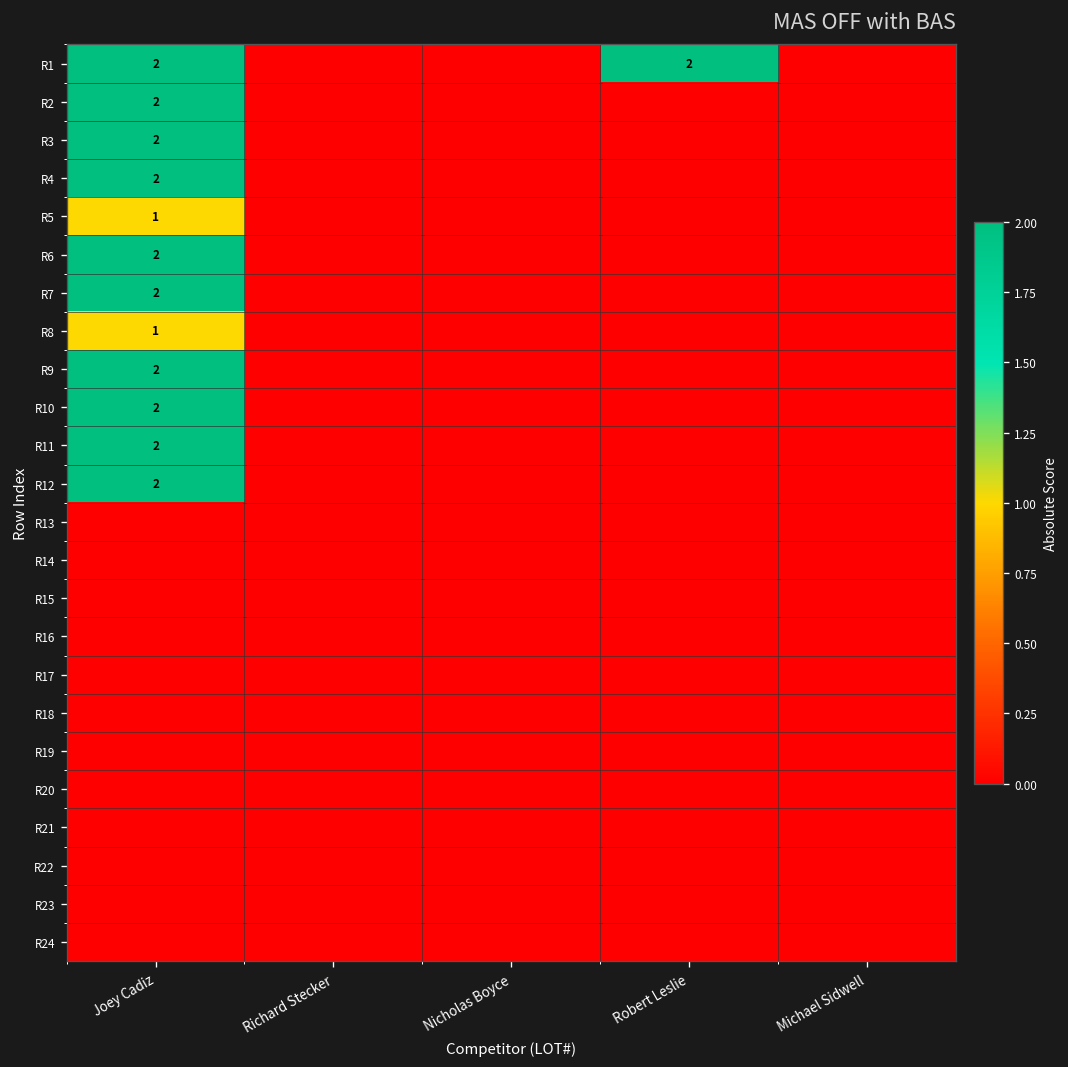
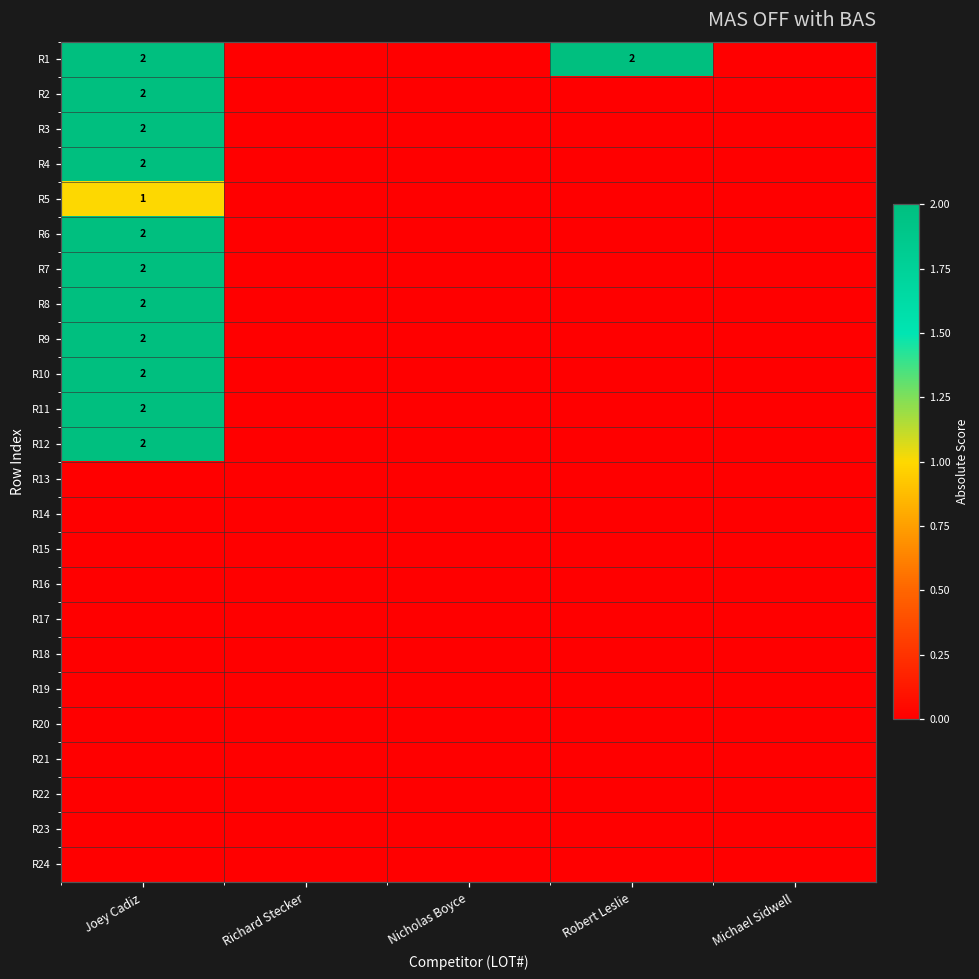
  {
    "R1": {
      "Joey Cadiz": 2,
      "Robert Leslie": 2
    },
    "R2": {
      "Joey Cadiz": 2
    },
    "R3": {
      "Joey Cadiz": 2
    },
    "R4": {
      "Joey Cadiz": 2
    },
    "R5": {
      "Joey Cadiz": 1
    },
    "R6": {
      "Joey Cadiz": 2
    },
    "R7": {
      "Joey Cadiz": 2
    },
    "R8": {
-     "Joey Cadiz": 1
+     "Joey Cadiz": 2
    },
    "R9": {
      "Joey Cadiz": 2
    },
    "R10": {
      "Joey Cadiz": 2
    },
    "R11": {
      "Joey Cadiz": 2
    },
    "R12": {
      "Joey Cadiz": 2
    }
  }
